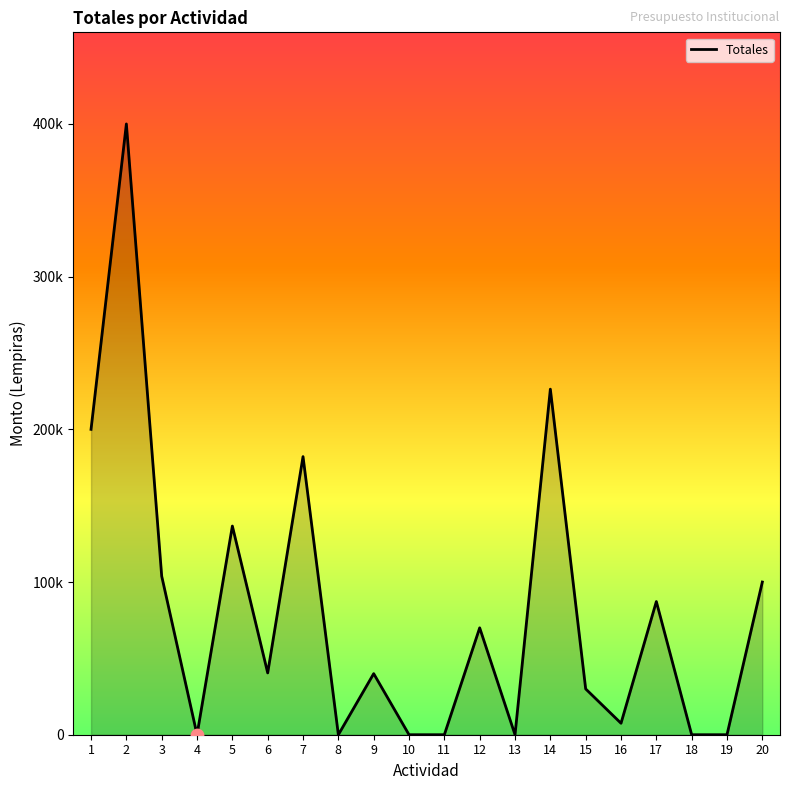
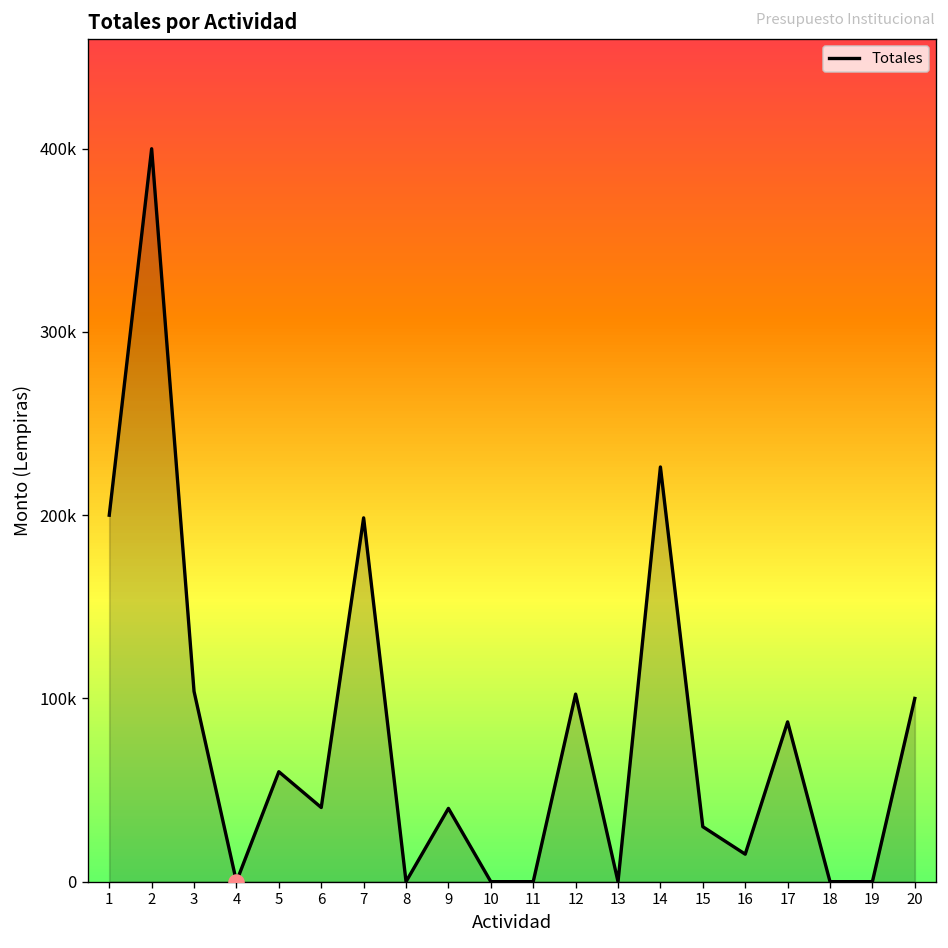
  {
    "Totales": {
      "1": 200000,
      "2": 400000,
      "3": 104000,
-     "5": 137000,
+     "5": 60000,
      "6": 40000,
-     "7": 182000,
+     "7": 199000,
      "8": 0,
      "9": 40000,
      "10": 0,
      "11": 0,
-     "12": 70000,
+     "12": 102000,
      "13": 0,
      "14": 226000,
      "15": 30000,
-     "16": 8000,
+     "16": 15000,
      "17": 87000,
      "18": 0,
      "19": 0,
      "20": 100000
    }
  }
